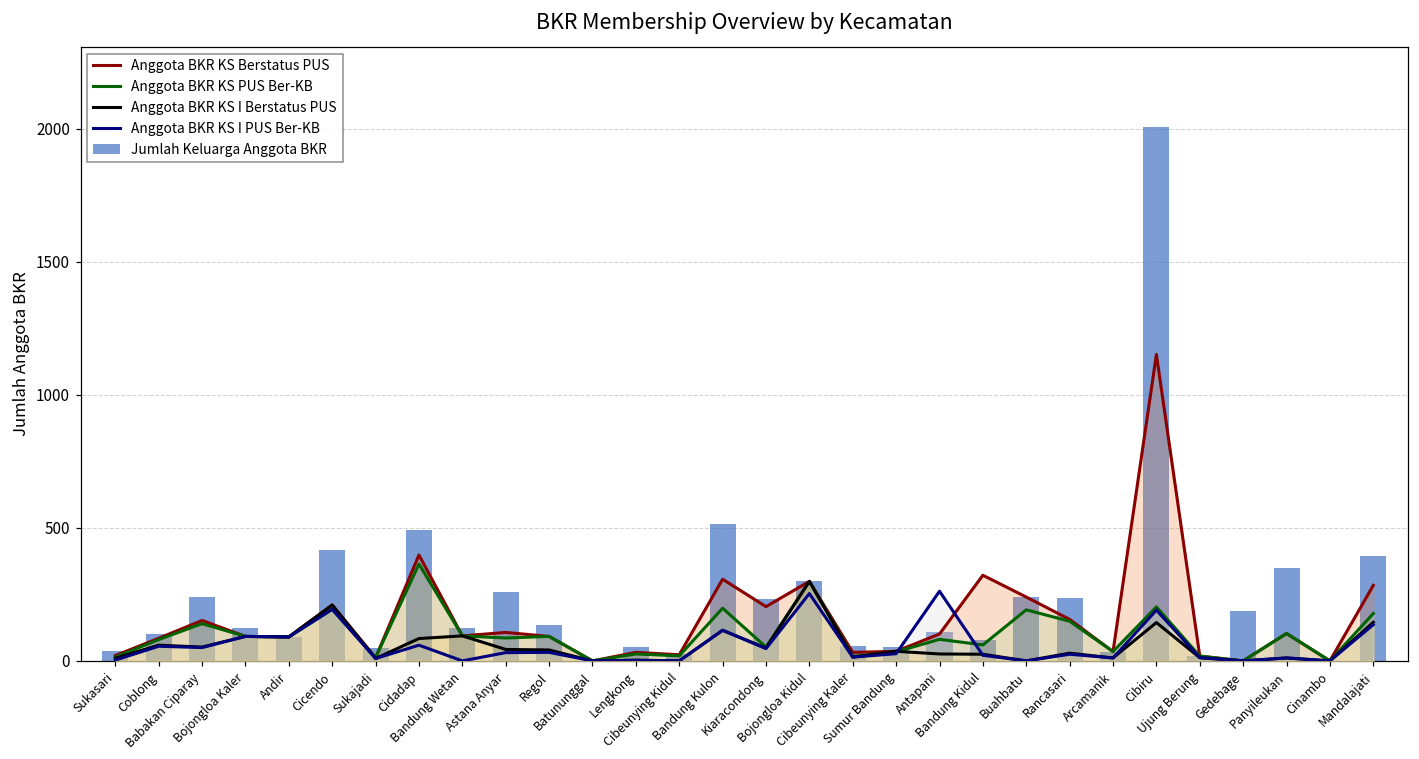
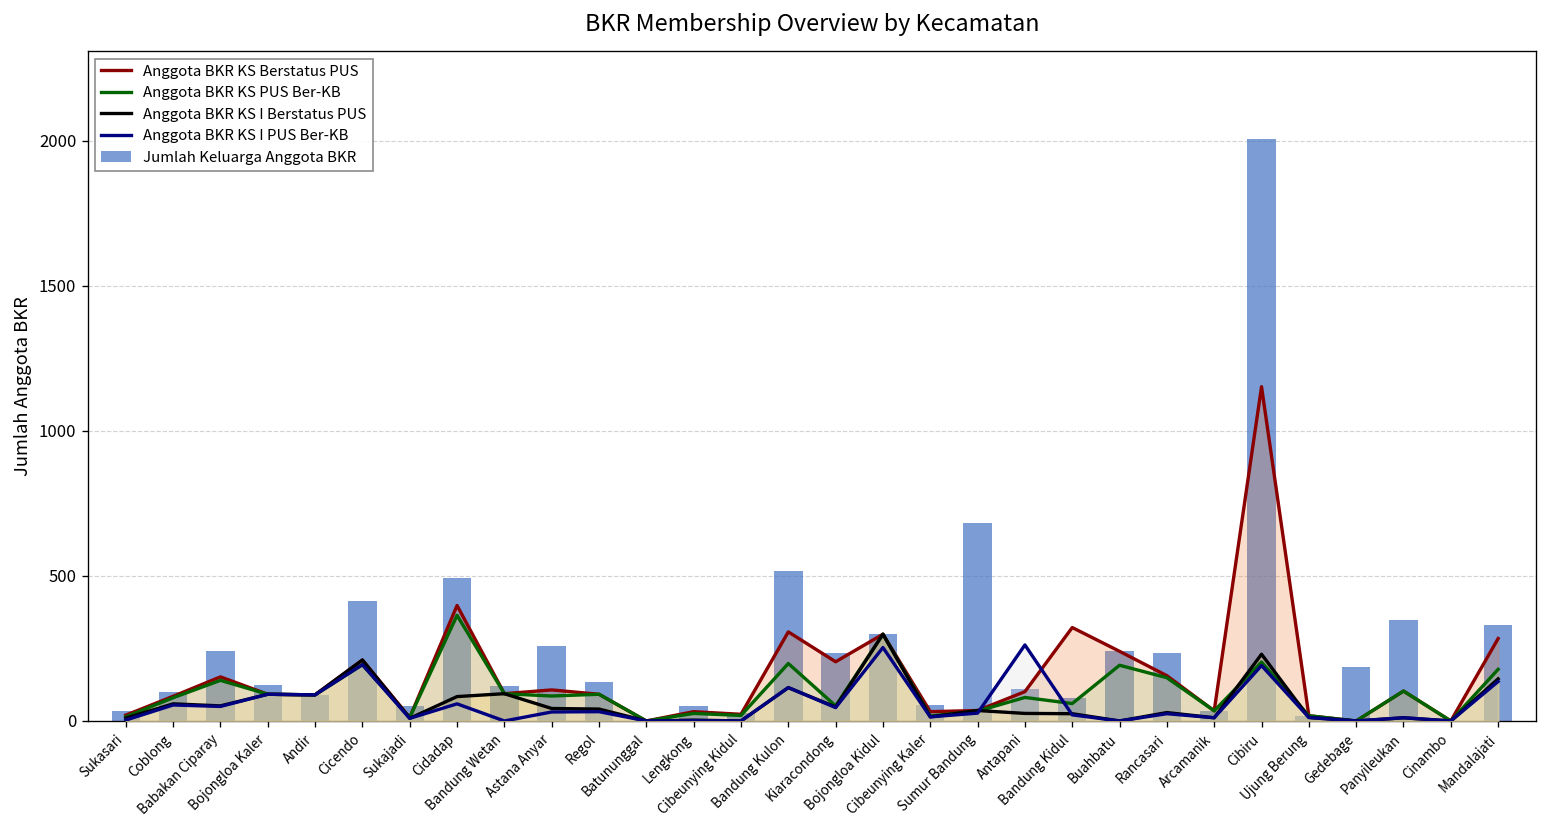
  {
    "Jumlah Keluarga Anggota BKR": {
      "Sukasari": 40,
      "Coblong": 100,
      "Babakan Ciparay": 240,
      "Bojongloa Kaler": 130,
      "Andir": 90,
      "Cicendo": 420,
      "Sukajadi": 50,
      "Cidadap": 490,
      "Bandung Wetan": 120,
      "Astana Anyar": 260,
      "Regol": 140,
      "Batununggal": 0,
      "Lengkong": 50,
      "Cibeunying Kidul": 30,
      "Bandung Kulon": 520,
      "Kiaracondong": 230,
      "Bojongloa Kidul": 300,
      "Cibeunying Kaler": 60,
-     "Sumur Bandung": 50,
+     "Sumur Bandung": 680,
      "Antapani": 110,
      "Bandung Kidul": 80,
      "Buahbatu": 240,
      "Rancasari": 240,
      "Arcamanik": 40,
      "Cibiru": 2010,
      "Ujung Berung": 20,
      "Gedebage": 190,
      "Panyileukan": 350,
      "Cinambo": 0,
-     "Mandalajati": 390
+     "Mandalajati": 330
    },
    "Anggota BKR KS Berstatus PUS": {
      "Babakan Ciparay": 150,
      "Cidadap": 400,
      "Astana Anyar": 110,
      "Bandung Kulon": 310,
      "Kiaracondong": 200,
      "Cibeunying Kaler": 30,
      "Antapani": 100,
      "Bandung Kidul": 320,
      "Buahbatu": 240,
      "Cibiru": 1150,
      "Mandalajati": 280
    },
    "Anggota BKR KS PUS Ber-KB": {
      "Babakan Ciparay": 140,
      "Cidadap": 360,
      "Astana Anyar": 90,
      "Bandung Kulon": 200,
      "Antapani": 80,
      "Bandung Kidul": 60,
      "Buahbatu": 190,
      "Cibiru": 200,
      "Mandalajati": 180
    },
    "Anggota BKR KS I Berstatus PUS": {
      "Cidadap": 80,
      "Astana Anyar": 40,
      "Antapani": 30,
-     "Cibiru": 140
+     "Cibiru": 230
    },
    "Anggota BKR KS I PUS Ber-KB": {
      "Cidadap": 60,
      "Bandung Wetan": 0,
      "Astana Anyar": 30,
      "Bojongloa Kidul": 250,
      "Antapani": 260,
      "Cibiru": 190
    }
  }
